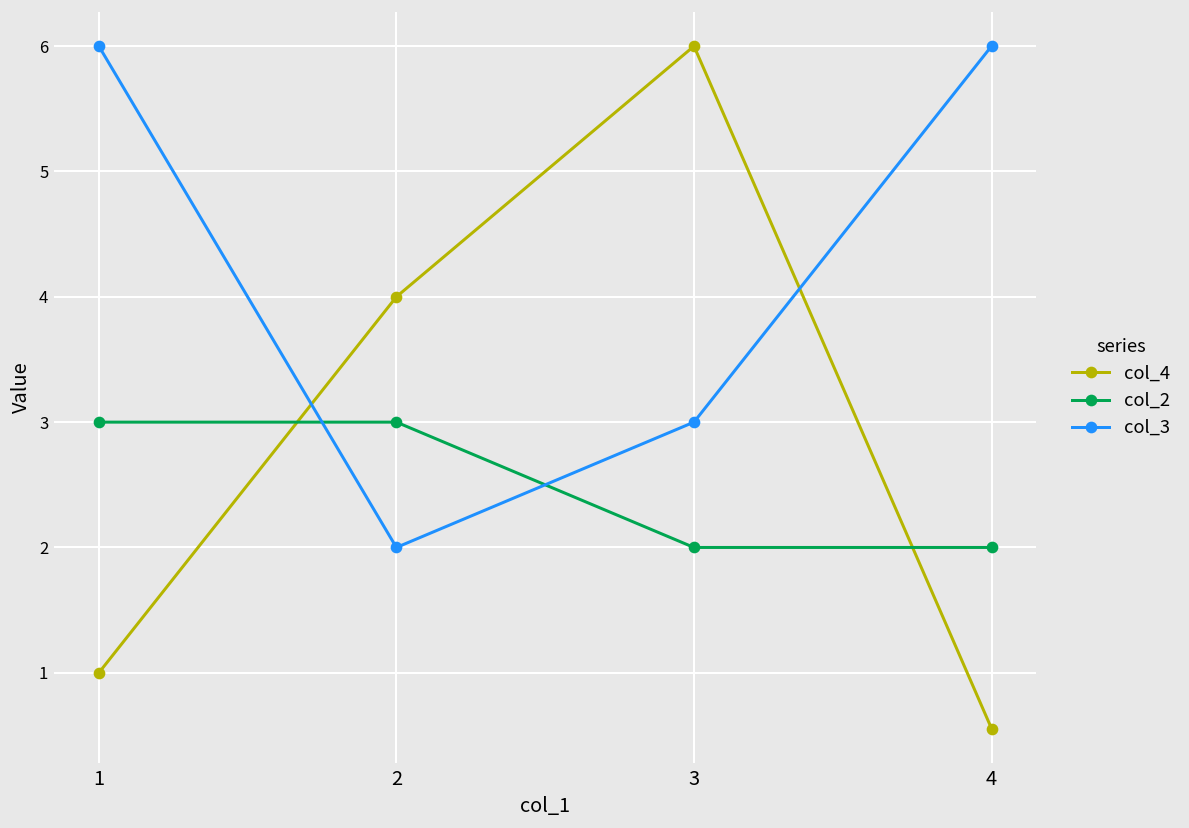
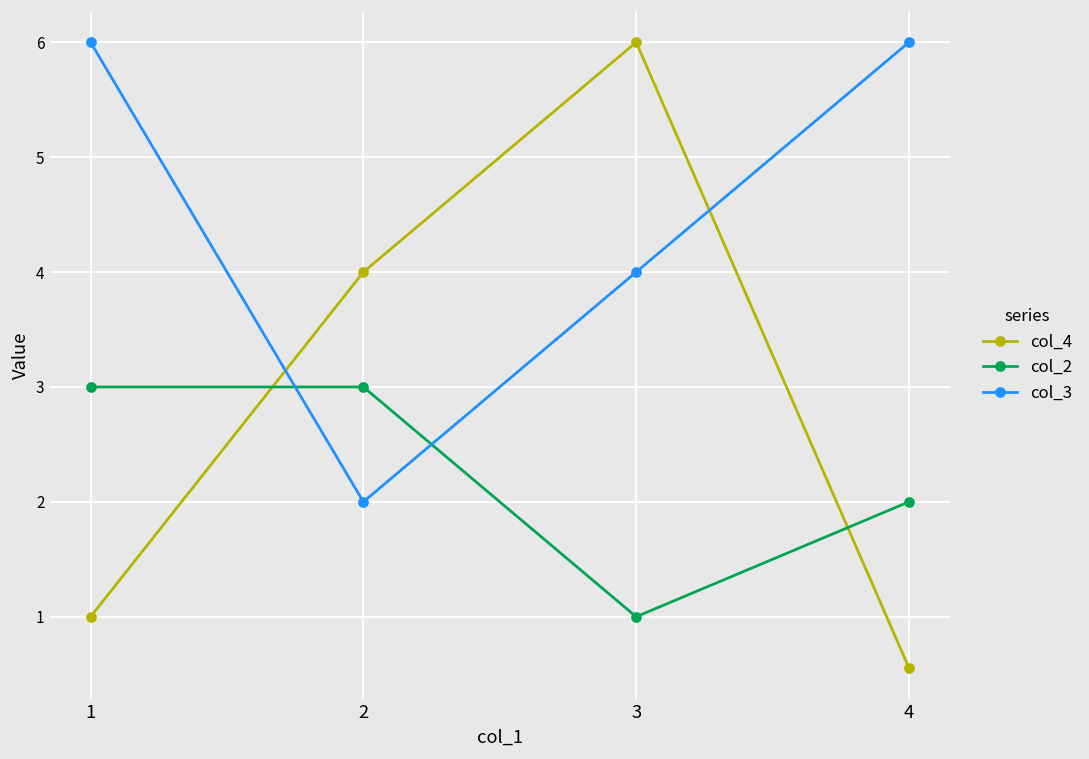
  {
    "col_4": {
      "1": 1,
      "2": 4,
      "3": 6,
      "4": 0.56
    },
    "col_2": {
      "1": 3,
      "2": 3,
-     "3": 2,
+     "3": 1,
      "4": 2
    },
    "col_3": {
      "1": 6,
      "2": 2,
-     "3": 3,
+     "3": 4,
      "4": 6
    }
  }
